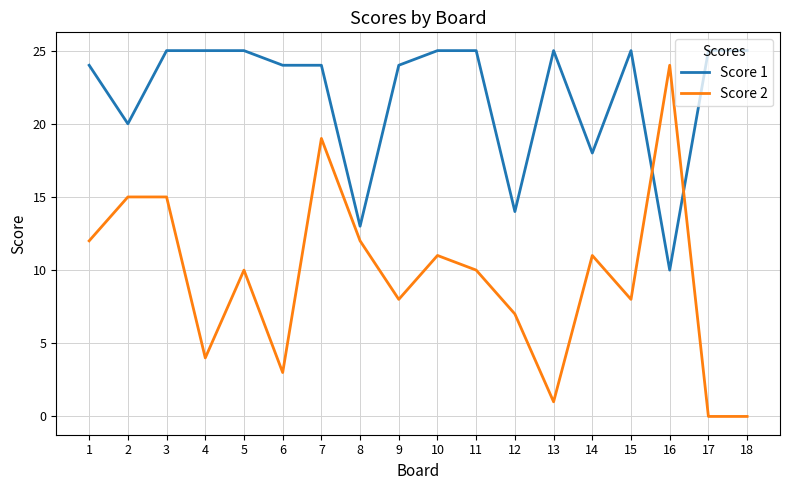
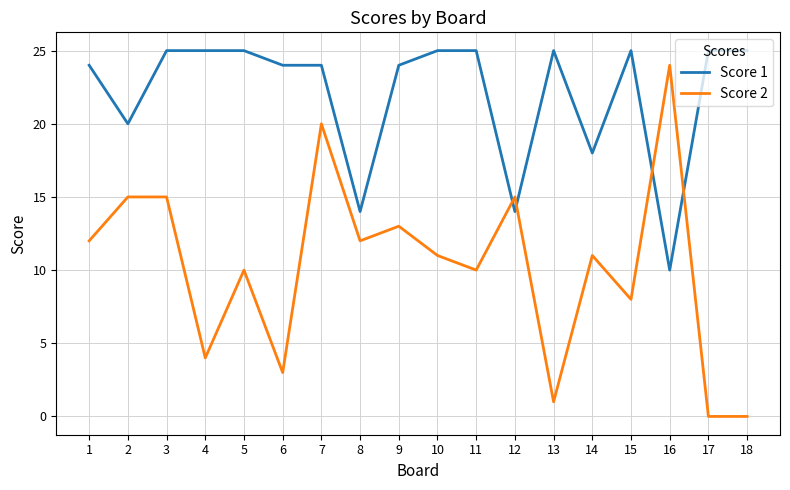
  {
    "Score 1": {
      "1": 24,
      "2": 20,
      "3": 25,
      "4": 25,
      "5": 25,
      "6": 24,
      "7": 24,
-     "8": 13,
+     "8": 14,
      "9": 24,
      "10": 25,
      "11": 25,
      "12": 14,
      "13": 25,
      "14": 18,
      "15": 25,
      "16": 10
    },
    "Score 2": {
      "1": 12,
      "2": 15,
      "3": 15,
      "4": 4,
      "5": 10,
      "6": 3,
-     "7": 19,
+     "7": 20,
      "8": 12,
-     "9": 8,
+     "9": 13,
      "10": 11,
      "11": 10,
-     "12": 7,
+     "12": 15,
      "13": 1,
      "14": 11,
      "15": 8,
      "16": 24,
      "17": 0,
      "18": 0
    }
  }
